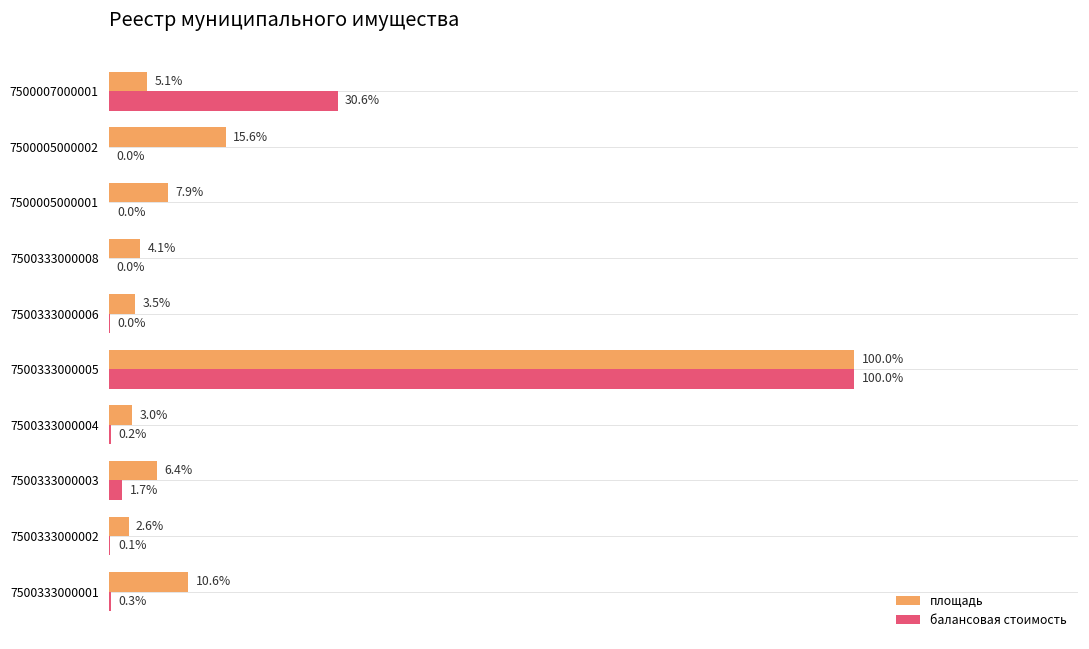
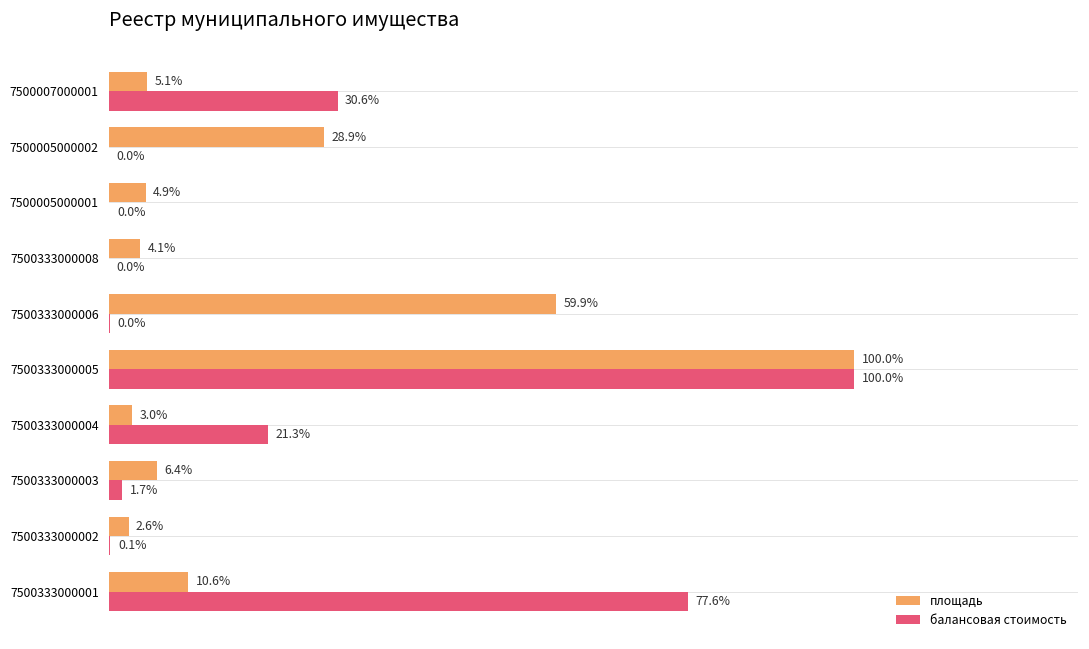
  {
    "площадь": {
      "7500007000001": "5.1%",
-     "7500005000002": "15.6%",
-     "7500005000001": "7.9%",
+     "7500005000002": "28.9%",
+     "7500005000001": "4.9%",
      "7500333000008": "4.1%",
-     "7500333000006": "3.5%",
+     "7500333000006": "59.9%",
      "7500333000005": "100.0%",
      "7500333000004": "3.0%",
      "7500333000003": "6.4%",
      "7500333000002": "2.6%",
      "7500333000001": "10.6%"
    },
    "балансовая стоимость": {
      "7500007000001": "30.6%",
      "7500005000002": "0.0%",
      "7500005000001": "0.0%",
      "7500333000008": "0.0%",
      "7500333000006": "0.0%",
      "7500333000005": "100.0%",
-     "7500333000004": "0.2%",
+     "7500333000004": "21.3%",
      "7500333000003": "1.7%",
      "7500333000002": "0.1%",
-     "7500333000001": "0.3%"
+     "7500333000001": "77.6%"
    }
  }
